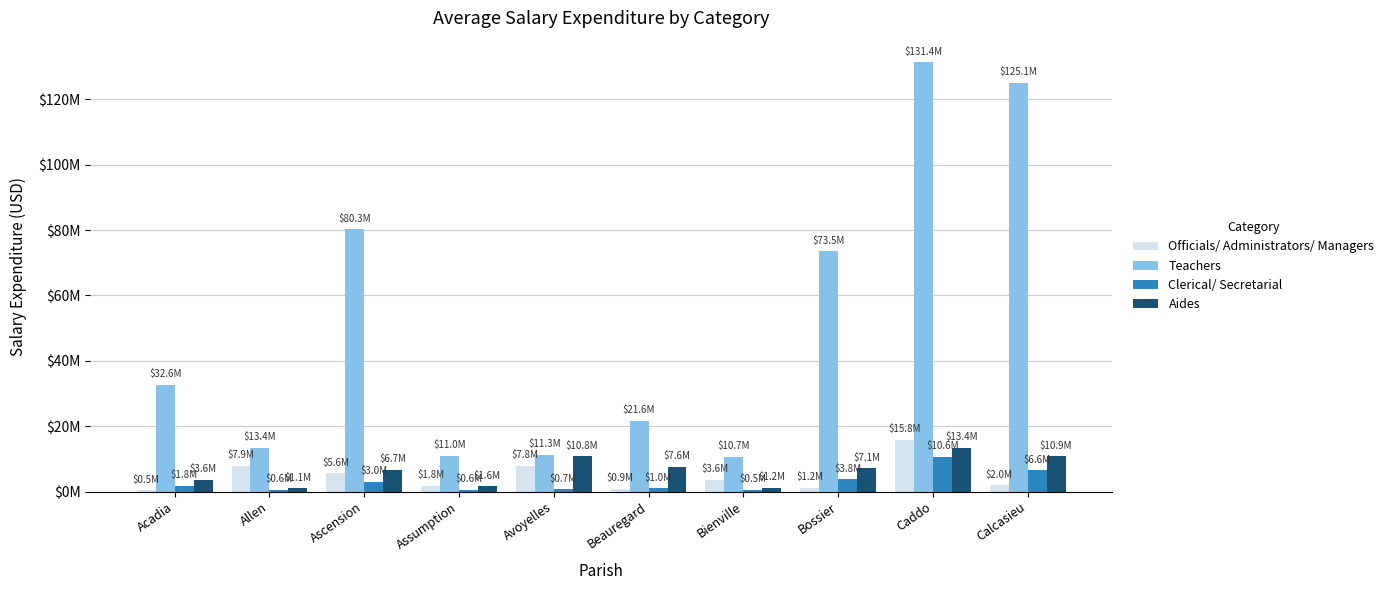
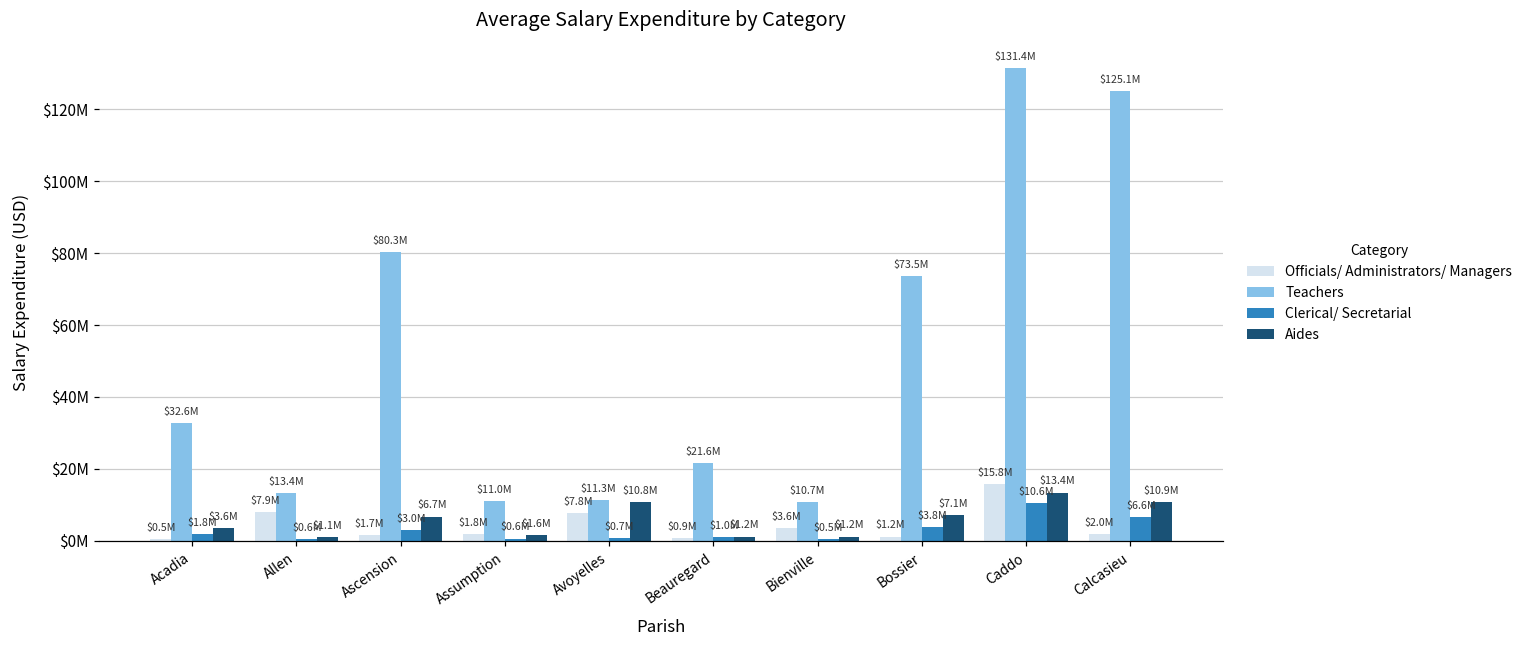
  {
    "Officials/ Administrators/ Managers": {
      "Acadia": "$0.5M",
      "Allen": "$7.9M",
-     "Ascension": "$5.6M",
+     "Ascension": "$1.7M",
      "Assumption": "$1.8M",
      "Avoyelles": "$7.8M",
      "Beauregard": "$0.9M",
      "Bienville": "$3.6M",
      "Bossier": "$1.2M",
      "Caddo": "$15.8M",
      "Calcasieu": "$2.0M"
    },
    "Teachers": {
      "Acadia": "$32.6M",
      "Allen": "$13.4M",
      "Ascension": "$80.3M",
      "Assumption": "$11.0M",
      "Avoyelles": "$11.3M",
      "Beauregard": "$21.6M",
      "Bienville": "$10.7M",
      "Bossier": "$73.5M",
      "Caddo": "$131.4M",
      "Calcasieu": "$125.1M"
    },
    "Clerical/ Secretarial": {
      "Acadia": "$1.8M",
      "Ascension": "$3.0M",
      "Avoyelles": "$0.7M",
      "Beauregard": "$1.0M",
      "Bossier": "$3.8M",
      "Caddo": "$10.6M",
      "Calcasieu": "$6.6M"
    },
    "Aides": {
      "Acadia": "$3.6M",
      "Ascension": "$6.7M",
      "Avoyelles": "$10.8M",
-     "Beauregard": "$7.6M",
+     "Beauregard": "$1.2M",
      "Bossier": "$7.1M",
      "Caddo": "$13.4M",
      "Calcasieu": "$10.9M"
    }
  }
